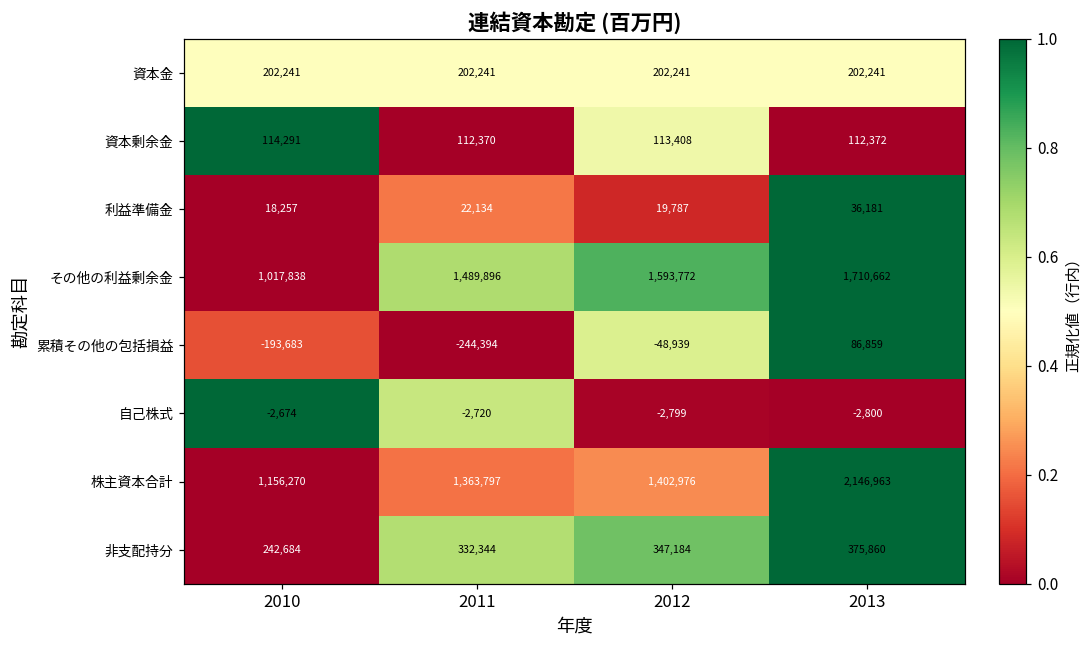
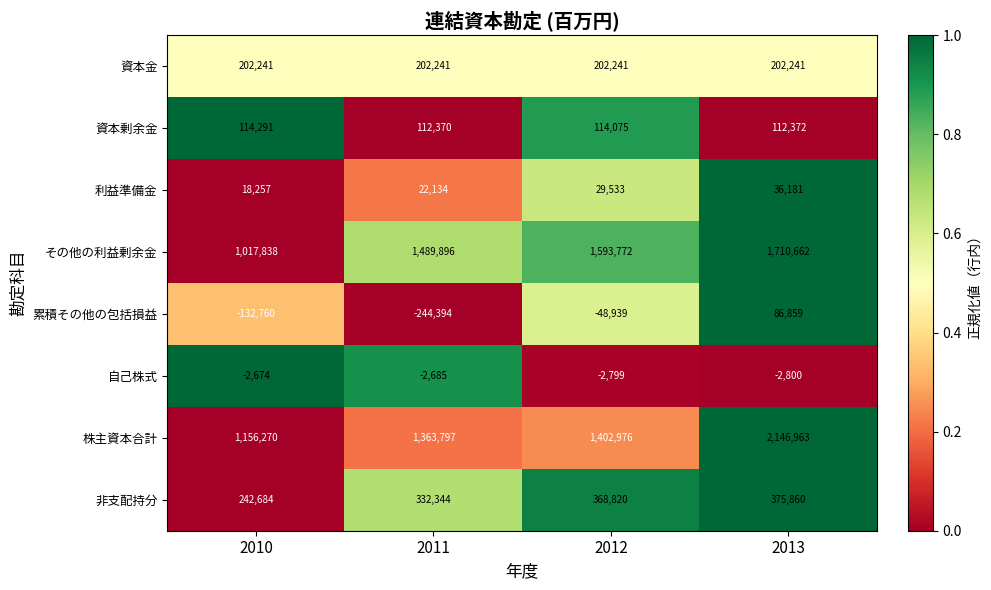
  {
    "資本金": {
      "2010": "202,241",
      "2011": "202,241",
      "2012": "202,241",
      "2013": "202,241"
    },
    "資本剰余金": {
      "2010": "114,291",
      "2011": "112,370",
-     "2012": "113,408",
+     "2012": "114,075",
      "2013": "112,372"
    },
    "利益準備金": {
      "2010": "18,257",
      "2011": "22,134",
-     "2012": "19,787",
+     "2012": "29,533",
      "2013": "36,181"
    },
    "その他の利益剰余金": {
      "2010": "1,017,838",
      "2011": "1,489,896",
      "2012": "1,593,772",
      "2013": "1,710,662"
    },
    "累積その他の包括損益": {
-     "2010": "-193,683",
+     "2010": "-132,760",
      "2011": "-244,394",
      "2012": "-48,939",
      "2013": "86,859"
    },
    "自己株式": {
      "2010": "-2,674",
-     "2011": "-2,720",
+     "2011": "-2,685",
      "2012": "-2,799",
      "2013": "-2,800"
    },
    "株主資本合計": {
      "2010": "1,156,270",
      "2011": "1,363,797",
      "2012": "1,402,976",
      "2013": "2,146,963"
    },
    "非支配持分": {
      "2010": "242,684",
      "2011": "332,344",
-     "2012": "347,184",
+     "2012": "368,820",
      "2013": "375,860"
    }
  }
